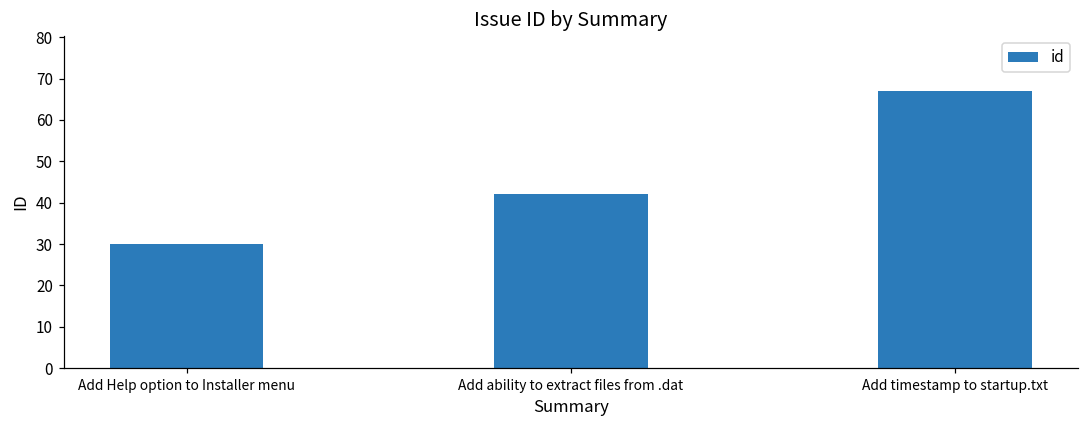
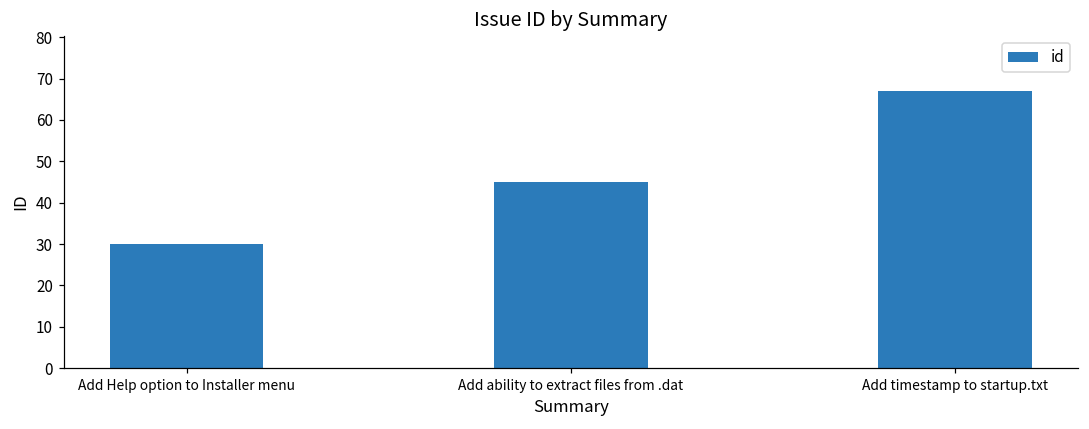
  {
    "Add Help option to Installer menu": 30,
-   "Add ability to extract files from .dat": 42,
+   "Add ability to extract files from .dat": 45,
    "Add timestamp to startup.txt": 67
  }
